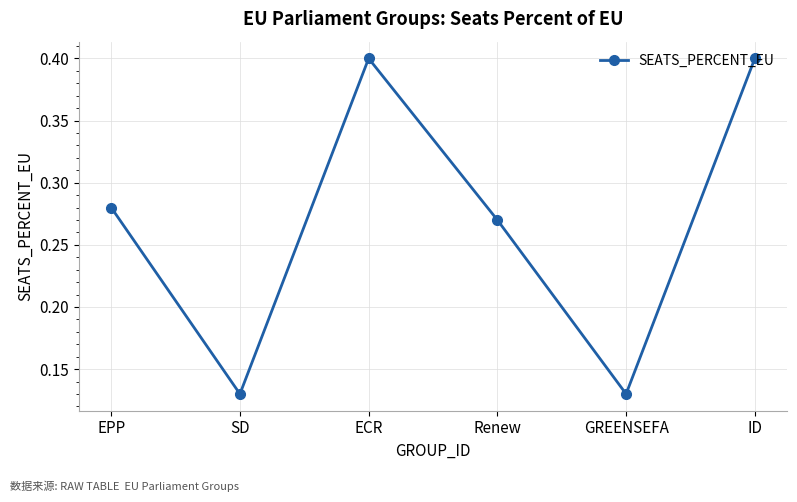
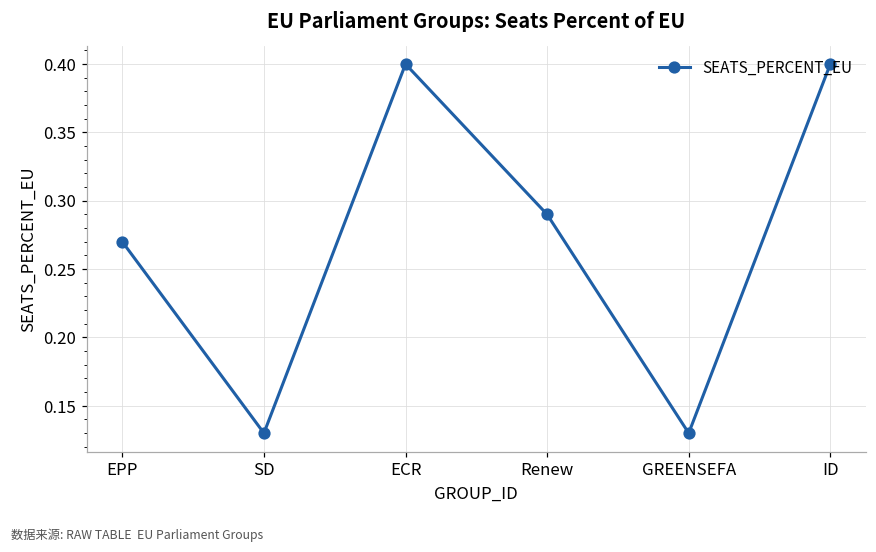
  {
-   "EPP": 0.28,
+   "EPP": 0.27,
    "SD": 0.13,
    "ECR": 0.40,
-   "Renew": 0.27,
+   "Renew": 0.29,
    "GREENSEFA": 0.13,
    "ID": 0.40
  }
